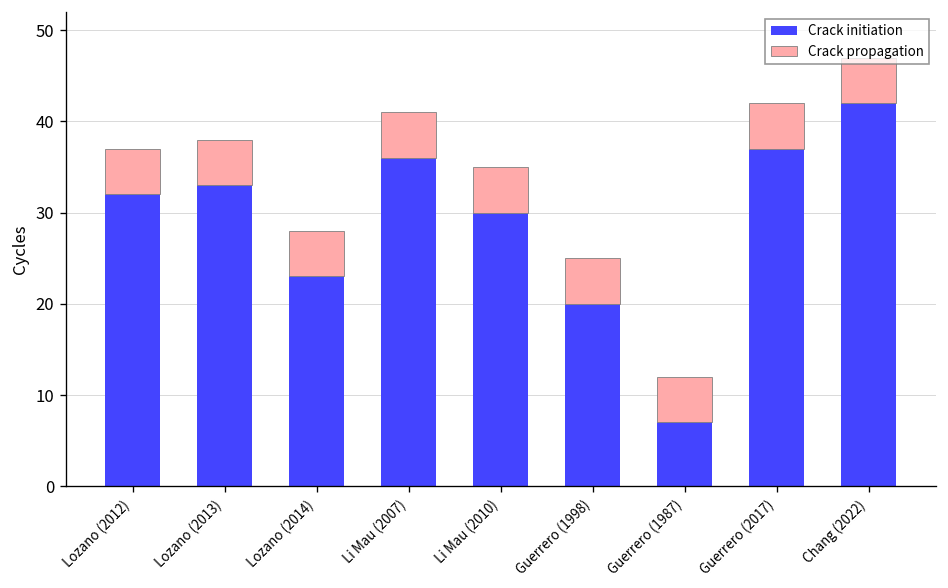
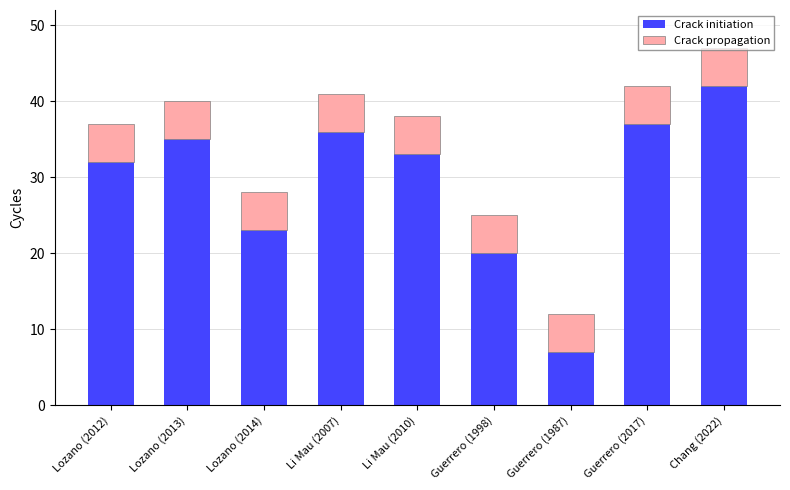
  {
    "Crack initiation": {
      "Lozano (2012)": 32,
-     "Lozano (2013)": 33,
+     "Lozano (2013)": 35,
      "Lozano (2014)": 23,
      "Li Mau (2007)": 36,
-     "Li Mau (2010)": 30,
+     "Li Mau (2010)": 33,
      "Guerrero (1998)": 20,
      "Guerrero (1987)": 7,
      "Guerrero (2017)": 37,
      "Chang (2022)": 42
    },
    "Crack propagation": {
      "Lozano (2012)": 5,
      "Lozano (2013)": 5,
      "Lozano (2014)": 5,
      "Li Mau (2007)": 5,
      "Li Mau (2010)": 5,
      "Guerrero (1998)": 5,
      "Guerrero (1987)": 5,
      "Guerrero (2017)": 5
    }
  }
